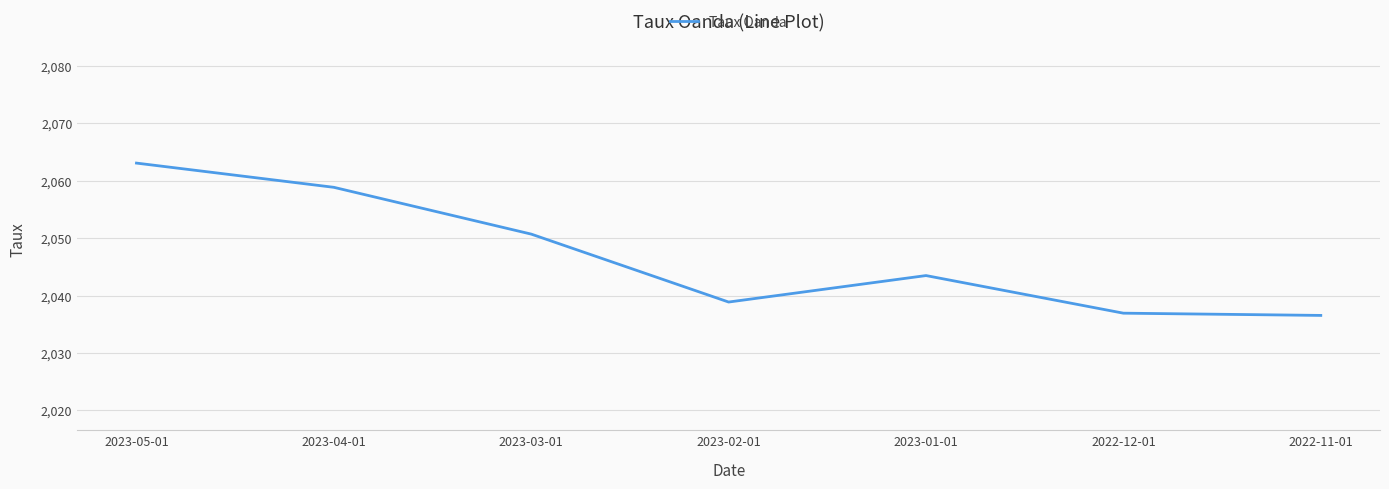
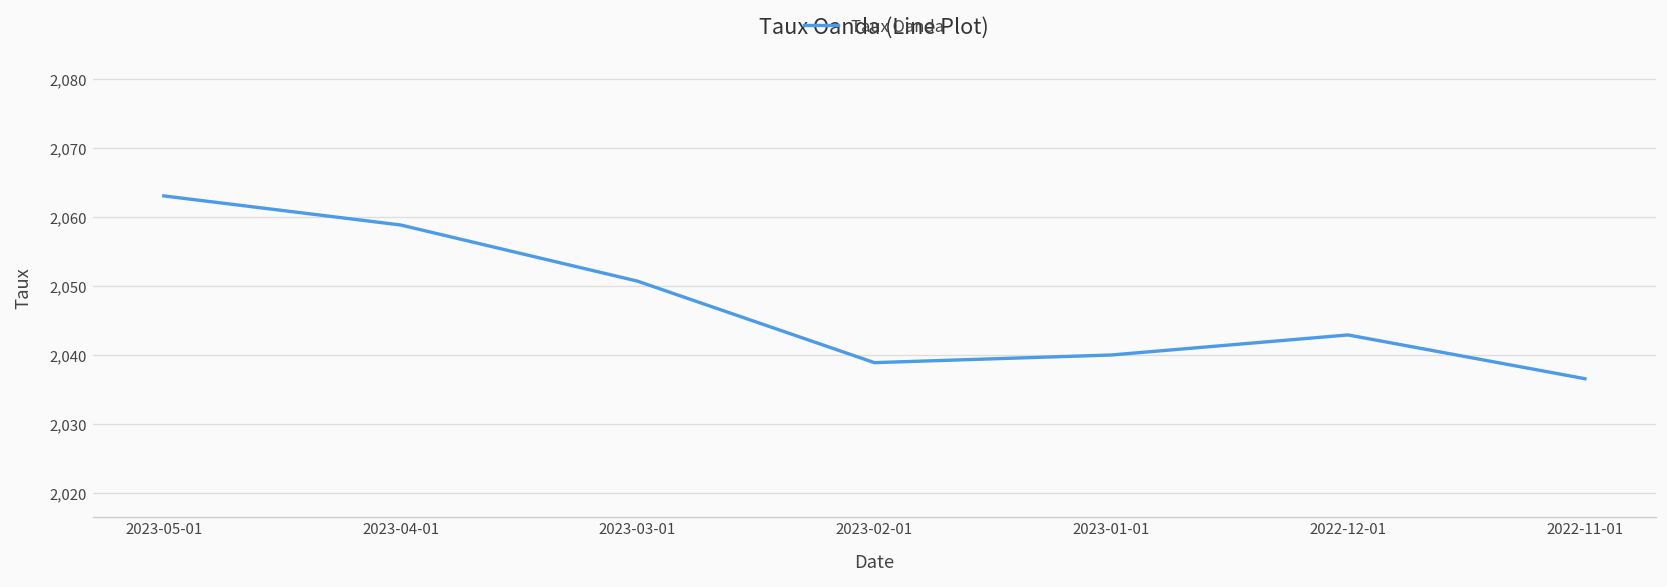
  {
    "2023-05-01": "2,063",
    "2023-04-01": "2,059",
    "2023-03-01": "2,051",
    "2023-02-01": "2,039",
-   "2023-01-01": "2,044",
-   "2022-12-01": "2,037",
+   "2023-01-01": "2,040",
+   "2022-12-01": "2,043",
    "2022-11-01": "2,037"
  }
